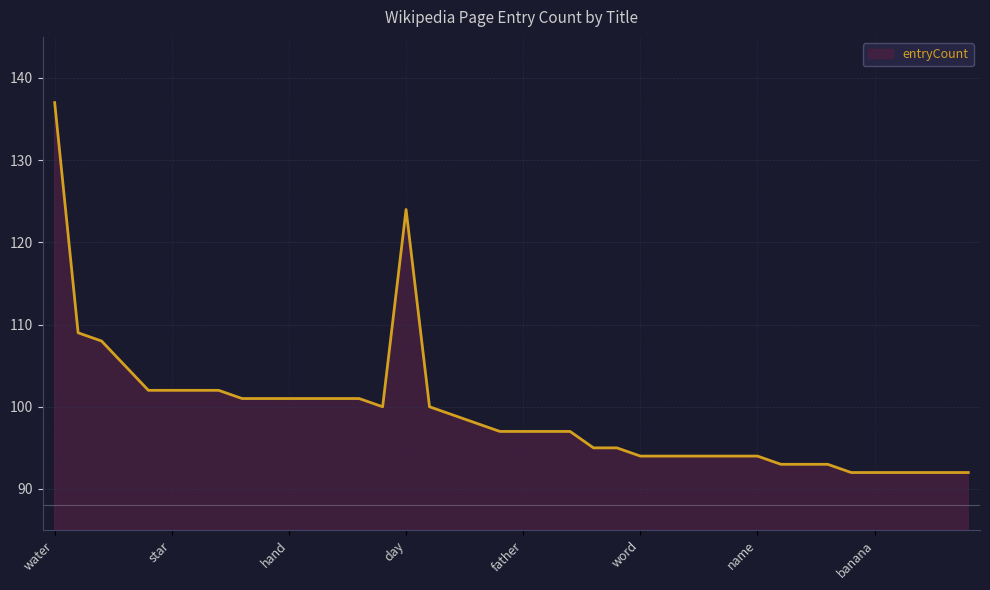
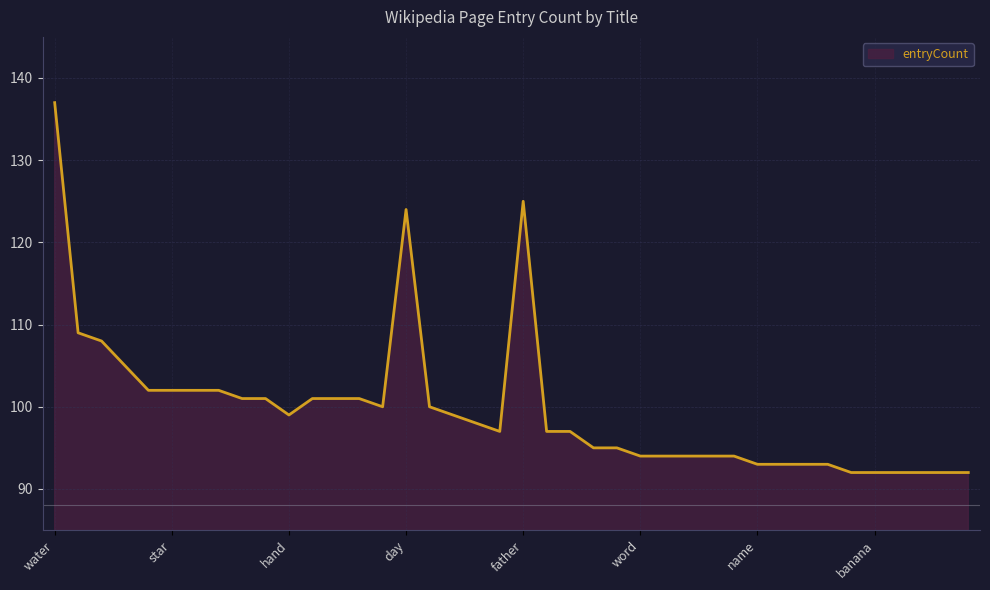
  {
    "water": 137,
    "star": 102,
-   "hand": 101,
+   "hand": 99,
    "day": 124,
-   "father": 97,
+   "father": 125,
    "word": 94,
-   "name": 94,
+   "name": 93,
    "banana": 92
  }
